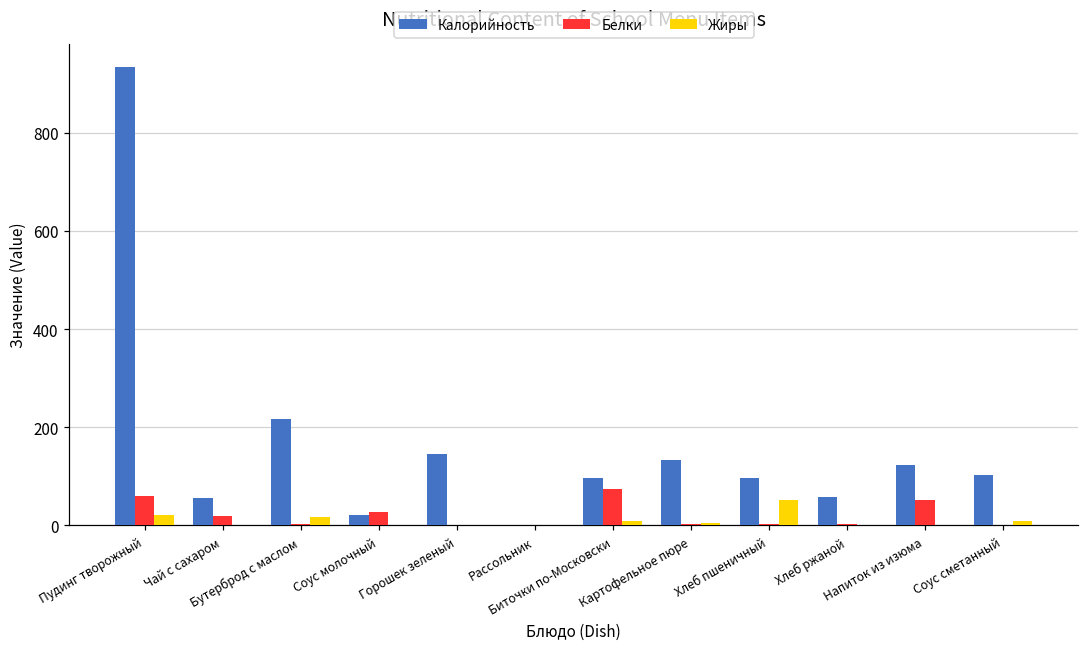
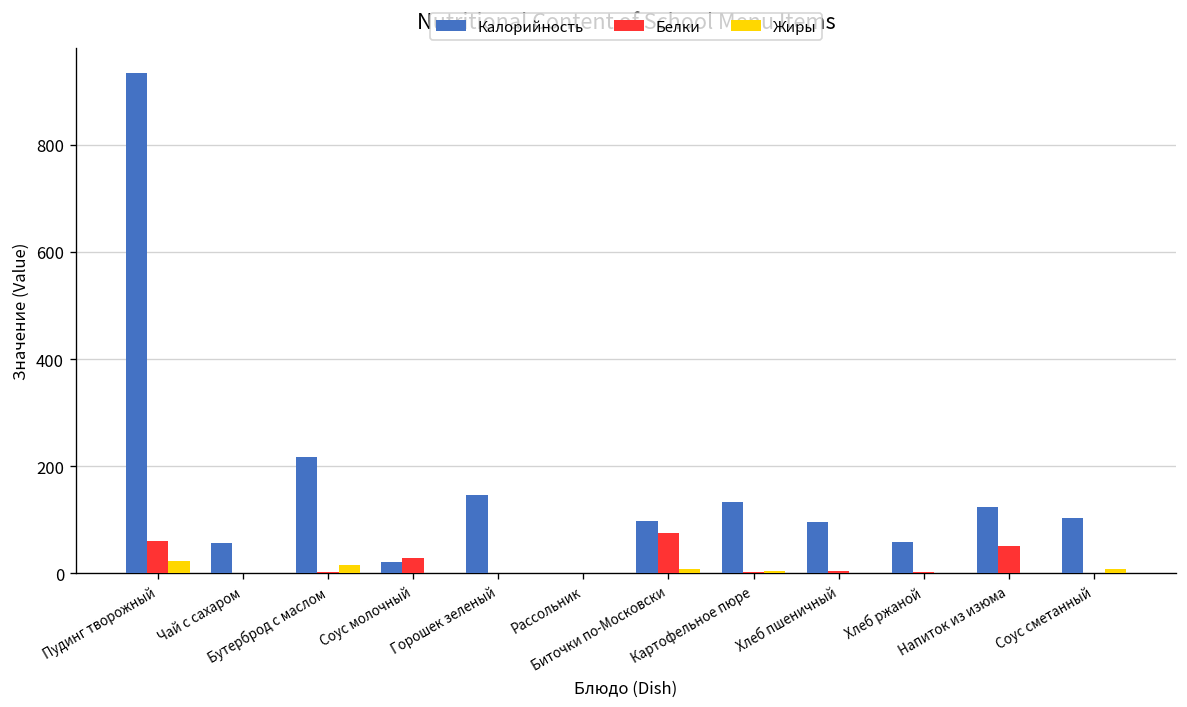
  {
    "Калорийность": {
      "Пудинг творожный": 930,
      "Чай с сахаром": 60,
      "Бутерброд с маслом": 220,
      "Соус молочный": 20,
      "Горошек зеленый": 150,
      "Биточки по-Московски": 100,
      "Картофельное пюре": 130,
      "Хлеб пшеничный": 100,
      "Хлеб ржаной": 60,
      "Напиток из изюма": 120,
      "Соус сметанный": 100
    },
    "Белки": {
      "Пудинг творожный": 60,
-     "Чай с сахаром": 20,
+     "Чай с сахаром": 0,
      "Соус молочный": 30,
      "Рассольник": 0,
      "Биточки по-Московски": 70,
      "Напиток из изюма": 50
    },
    "Жиры": {
      "Пудинг творожный": 20,
      "Чай с сахаром": 0,
      "Бутерброд с маслом": 20,
      "Соус молочный": 0,
      "Рассольник": 0,
      "Биточки по-Московски": 10,
-     "Хлеб пшеничный": 50,
+     "Хлеб пшеничный": 0,
      "Соус сметанный": 10
    }
  }
